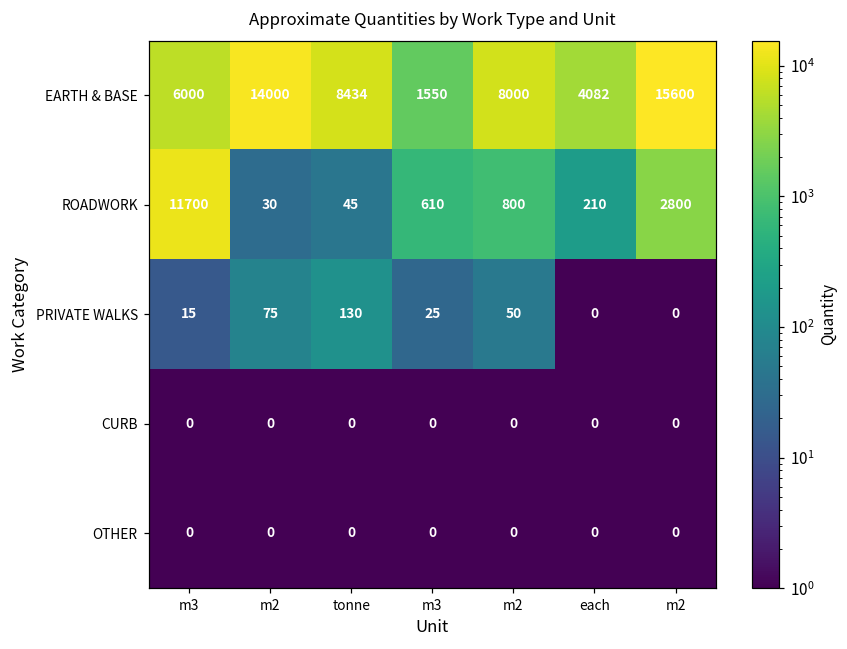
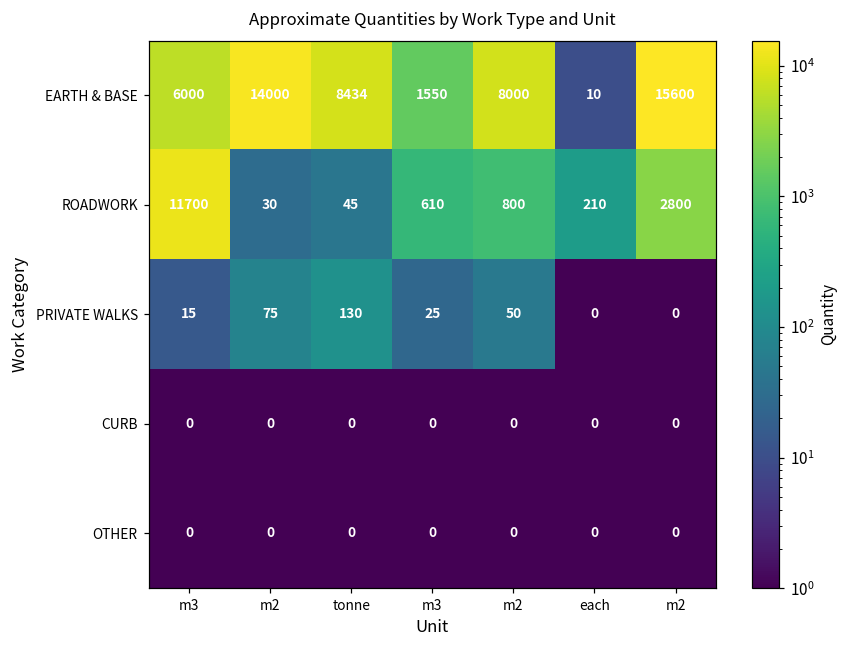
  {
    "EARTH & BASE": {
      "tonne": 8434,
-     "each": 4082
+     "each": 10
    },
    "ROADWORK": {
      "tonne": 45,
      "each": 210
    },
    "PRIVATE WALKS": {
      "tonne": 130,
      "each": 0
    },
    "CURB": {
      "tonne": 0,
      "each": 0
    },
    "OTHER": {
      "tonne": 0,
      "each": 0
    }
  }
